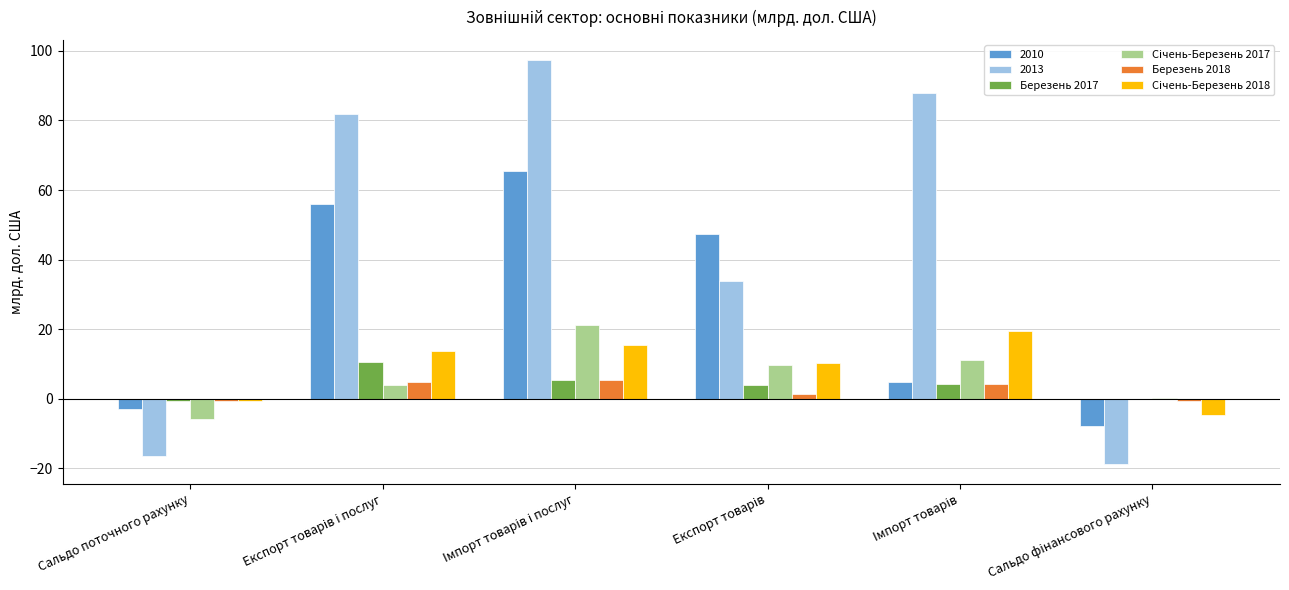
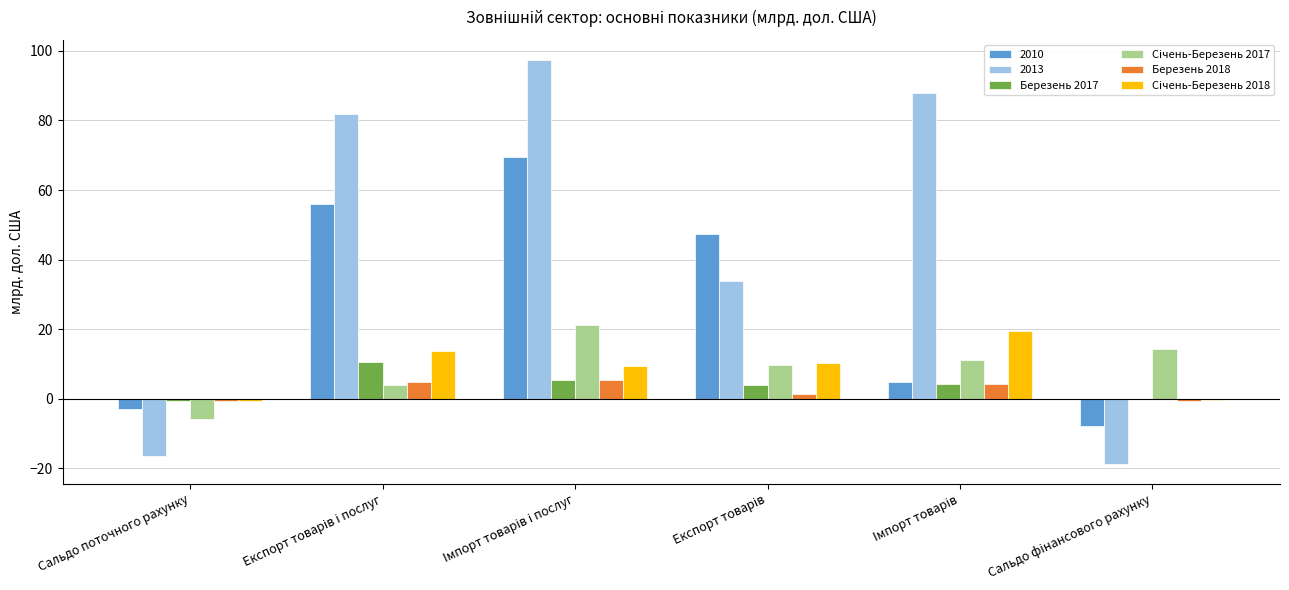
  {
    "2010": {
      "Сальдо поточного рахунку": -3,
      "Експорт товарів і послуг": 56,
-     "Імпорт товарів і послуг": 66,
+     "Імпорт товарів і послуг": 70,
      "Експорт товарів": 47,
      "Імпорт товарів": 5,
      "Сальдо фінансового рахунку": -8
    },
    "2013": {
      "Сальдо поточного рахунку": -17,
      "Експорт товарів і послуг": 82,
      "Імпорт товарів і послуг": 97,
      "Експорт товарів": 34,
      "Імпорт товарів": 88,
      "Сальдо фінансового рахунку": -19
    },
    "Березень 2017": {
      "Експорт товарів і послуг": 11,
      "Імпорт товарів і послуг": 5,
      "Експорт товарів": 4,
      "Імпорт товарів": 4
    },
    "Січень-Березень 2017": {
      "Сальдо поточного рахунку": -6,
      "Експорт товарів і послуг": 4,
      "Імпорт товарів і послуг": 21,
      "Експорт товарів": 10,
      "Імпорт товарів": 11,
-     "Сальдо фінансового рахунку": 0
+     "Сальдо фінансового рахунку": 14
    },
    "Березень 2018": {
      "Сальдо поточного рахунку": -1,
      "Експорт товарів і послуг": 5,
      "Імпорт товарів і послуг": 5,
      "Експорт товарів": 1,
      "Імпорт товарів": 4
    },
    "Січень-Березень 2018": {
      "Експорт товарів і послуг": 14,
-     "Імпорт товарів і послуг": 16,
+     "Імпорт товарів і послуг": 10,
      "Експорт товарів": 10,
      "Імпорт товарів": 20,
-     "Сальдо фінансового рахунку": -5
+     "Сальдо фінансового рахунку": 0
    }
  }
